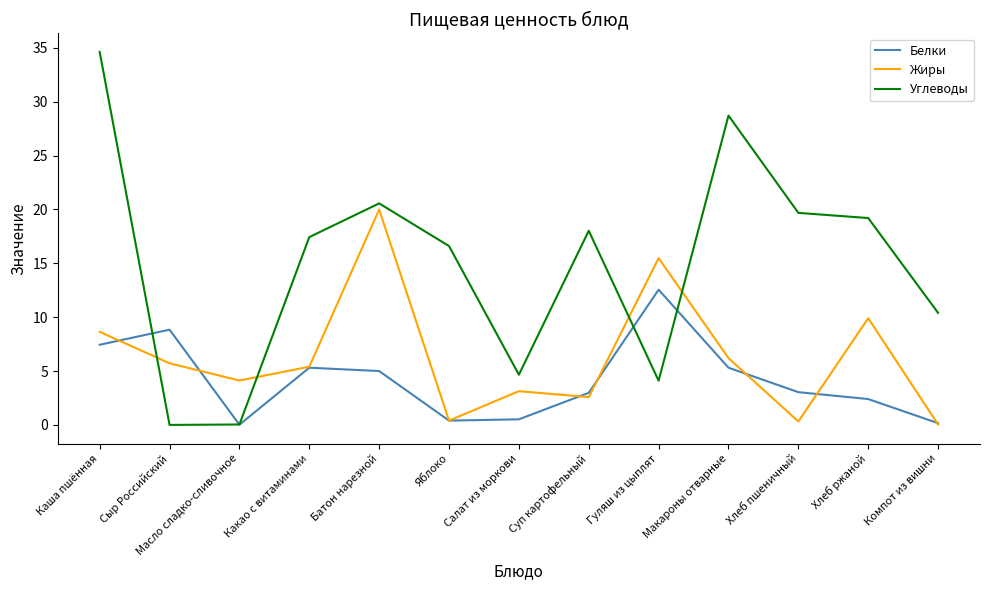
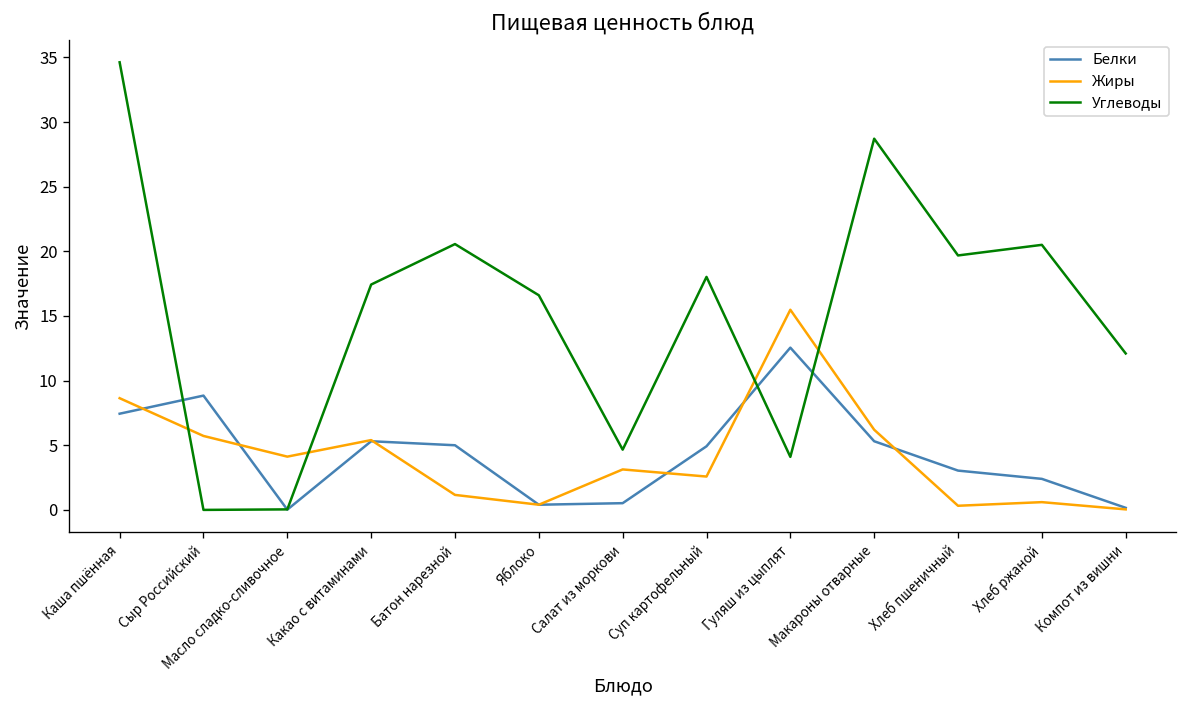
  {
    "Белки": {
      "Каша пшённая": 7.4,
      "Сыр Российский": 8.8,
      "Батон нарезной": 5.0,
      "Салат из моркови": 0.5,
-     "Суп картофельный": 3.0,
+     "Суп картофельный": 4.9,
      "Гуляш из цыплят": 12.6,
      "Макароны отварные": 5.3,
      "Хлеб пшеничный": 3.0,
      "Хлеб ржаной": 2.4
    },
    "Жиры": {
      "Каша пшённая": 8.6,
      "Сыр Российский": 5.7,
      "Масло сладко-сливочное": 4.1,
-     "Батон нарезной": 20.0,
+     "Батон нарезной": 1.2,
      "Салат из моркови": 3.1,
      "Суп картофельный": 2.6,
      "Гуляш из цыплят": 15.5,
      "Макароны отварные": 6.2,
      "Хлеб пшеничный": 0.3,
-     "Хлеб ржаной": 9.9
+     "Хлеб ржаной": 0.6
    },
    "Углеводы": {
      "Каша пшённая": 34.6,
      "Сыр Российский": 0.0,
      "Какао с витаминами": 17.4,
      "Батон нарезной": 20.6,
      "Яблоко": 16.6,
      "Салат из моркови": 4.7,
      "Суп картофельный": 18.0,
      "Гуляш из цыплят": 4.1,
      "Макароны отварные": 28.7,
      "Хлеб пшеничный": 19.7,
-     "Хлеб ржаной": 19.2,
-     "Компот из вишни": 10.4
+     "Хлеб ржаной": 20.5,
+     "Компот из вишни": 12.1
    }
  }
